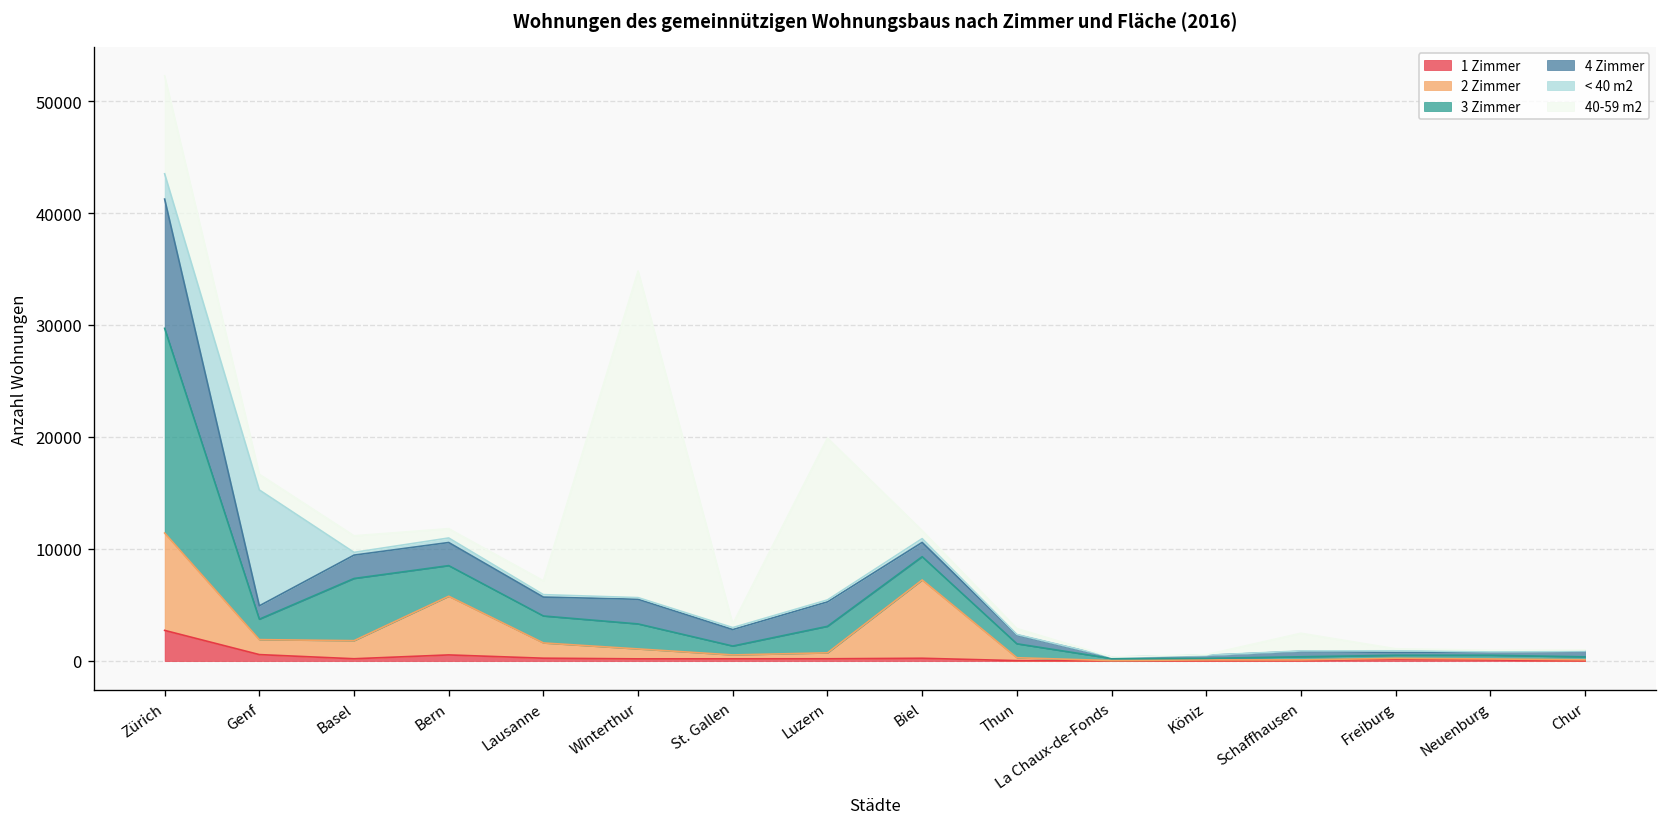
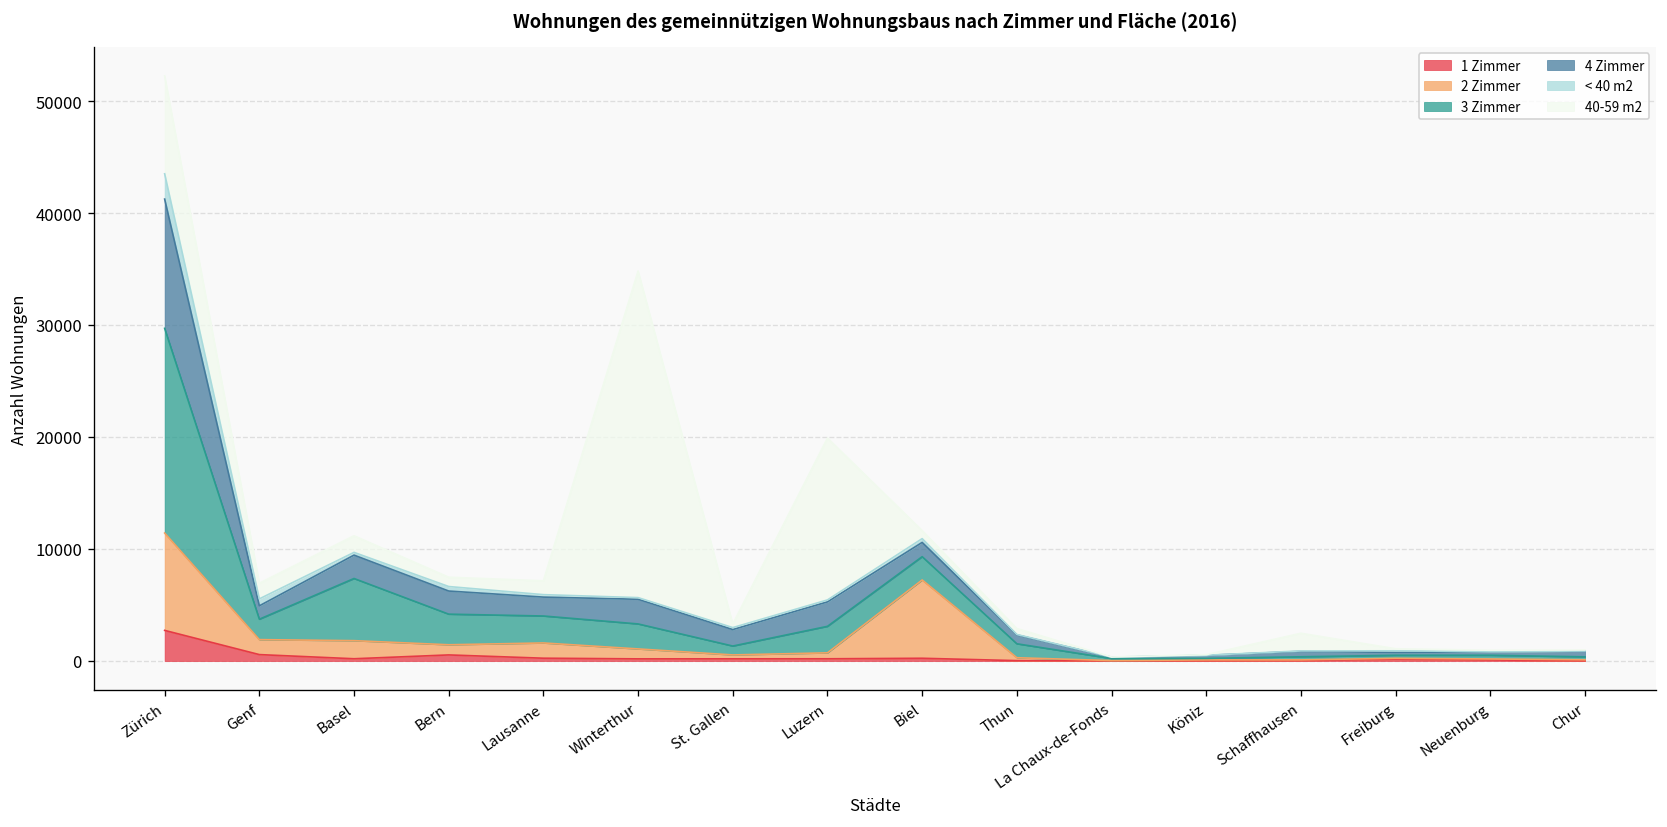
  {
    "1 Zimmer": {
      "Zürich": 3000,
      "Genf": 1000,
      "Basel": 0,
      "Bern": 1000,
      "Lausanne": 0,
      "Winterthur": 0,
      "St. Gallen": 0,
      "Luzern": 0,
      "Biel": 0
    },
    "2 Zimmer": {
      "Zürich": 9000,
      "Genf": 1000,
      "Basel": 2000,
-     "Bern": 5000,
+     "Bern": 1000,
      "Lausanne": 1000,
      "Winterthur": 1000,
      "St. Gallen": 0,
      "Luzern": 1000,
      "Biel": 7000
    },
    "< 40 m2": {
      "Zürich": 2000,
-     "Genf": 10000,
+     "Genf": 1000,
      "Bern": 0,
      "Biel": 0
    },
    "40-59 m2": {
      "Zürich": 9000,
      "Genf": 1000,
      "Basel": 1000,
      "Bern": 1000,
      "Lausanne": 1000,
      "Winterthur": 29000,
      "St. Gallen": 0,
      "Luzern": 14000,
      "Biel": 1000,
      "Thun": 1000,
      "Schaffhausen": 2000
    }
  }
